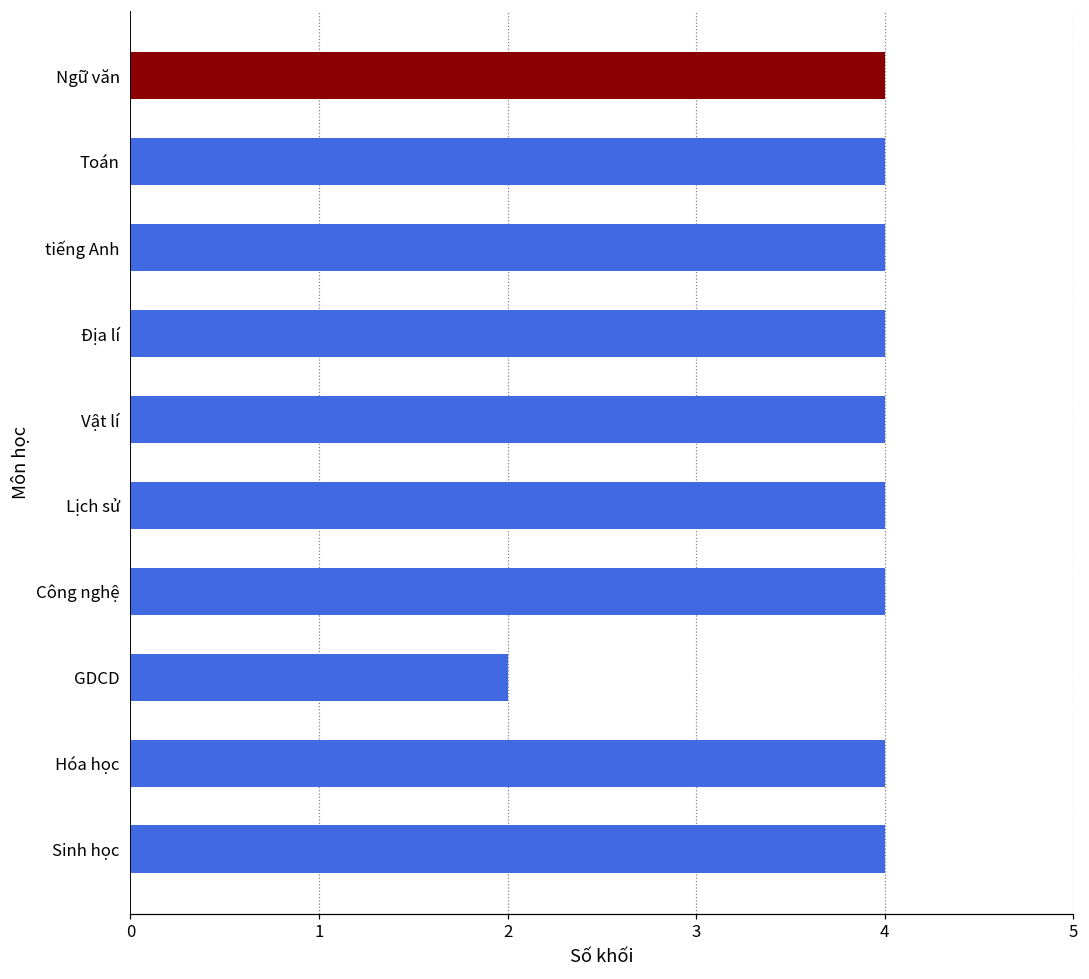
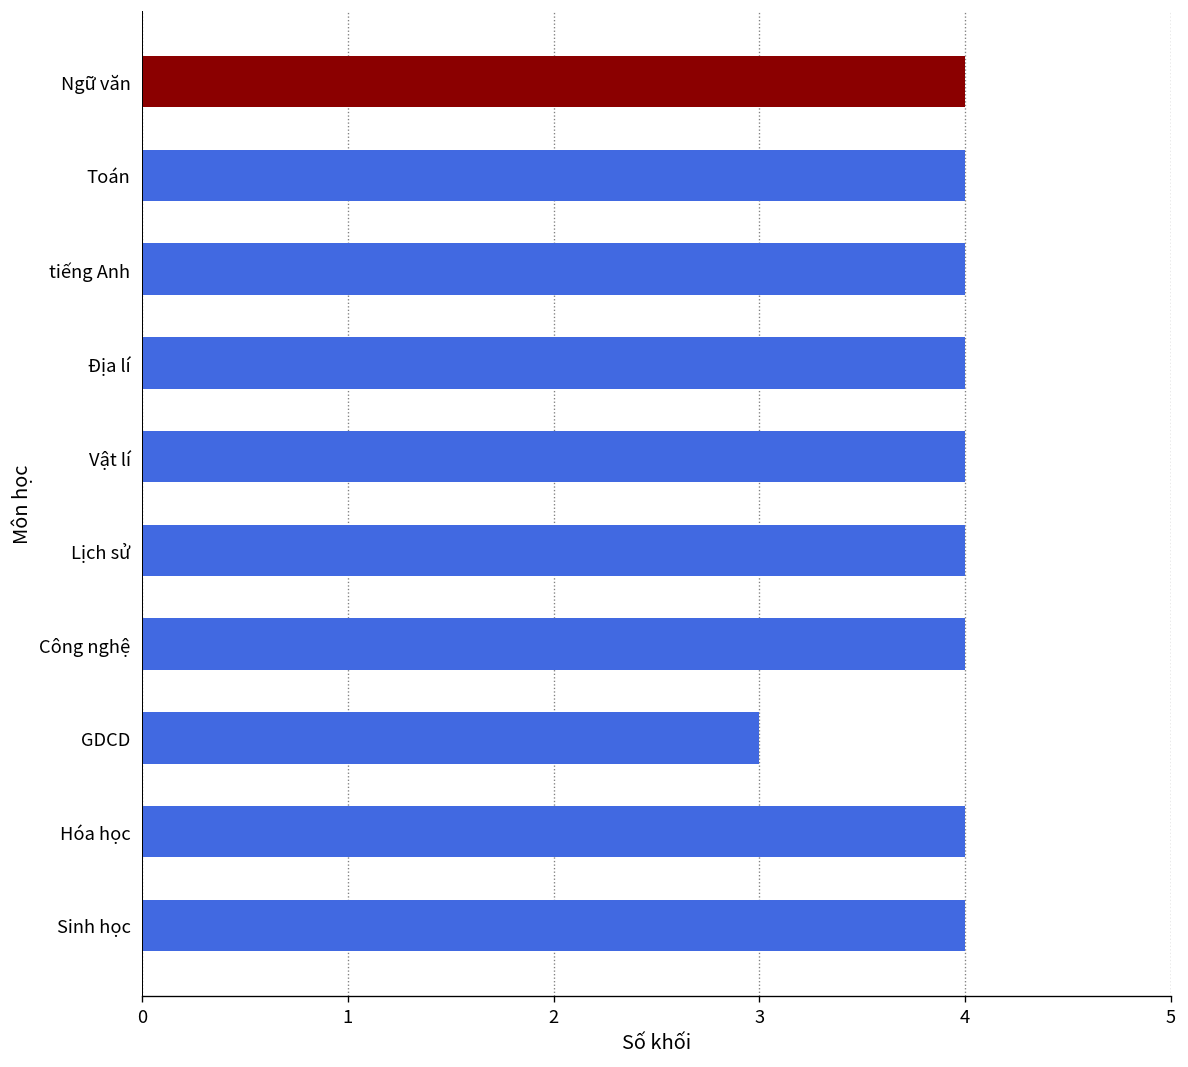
  {
    "Ngữ văn": 4,
    "Toán": 4,
    "tiếng Anh": 4,
    "Địa lí": 4,
    "Vật lí": 4,
    "Lịch sử": 4,
    "Công nghệ": 4,
-   "GDCD": 2,
+   "GDCD": 3,
    "Hóa học": 4,
    "Sinh học": 4
  }
